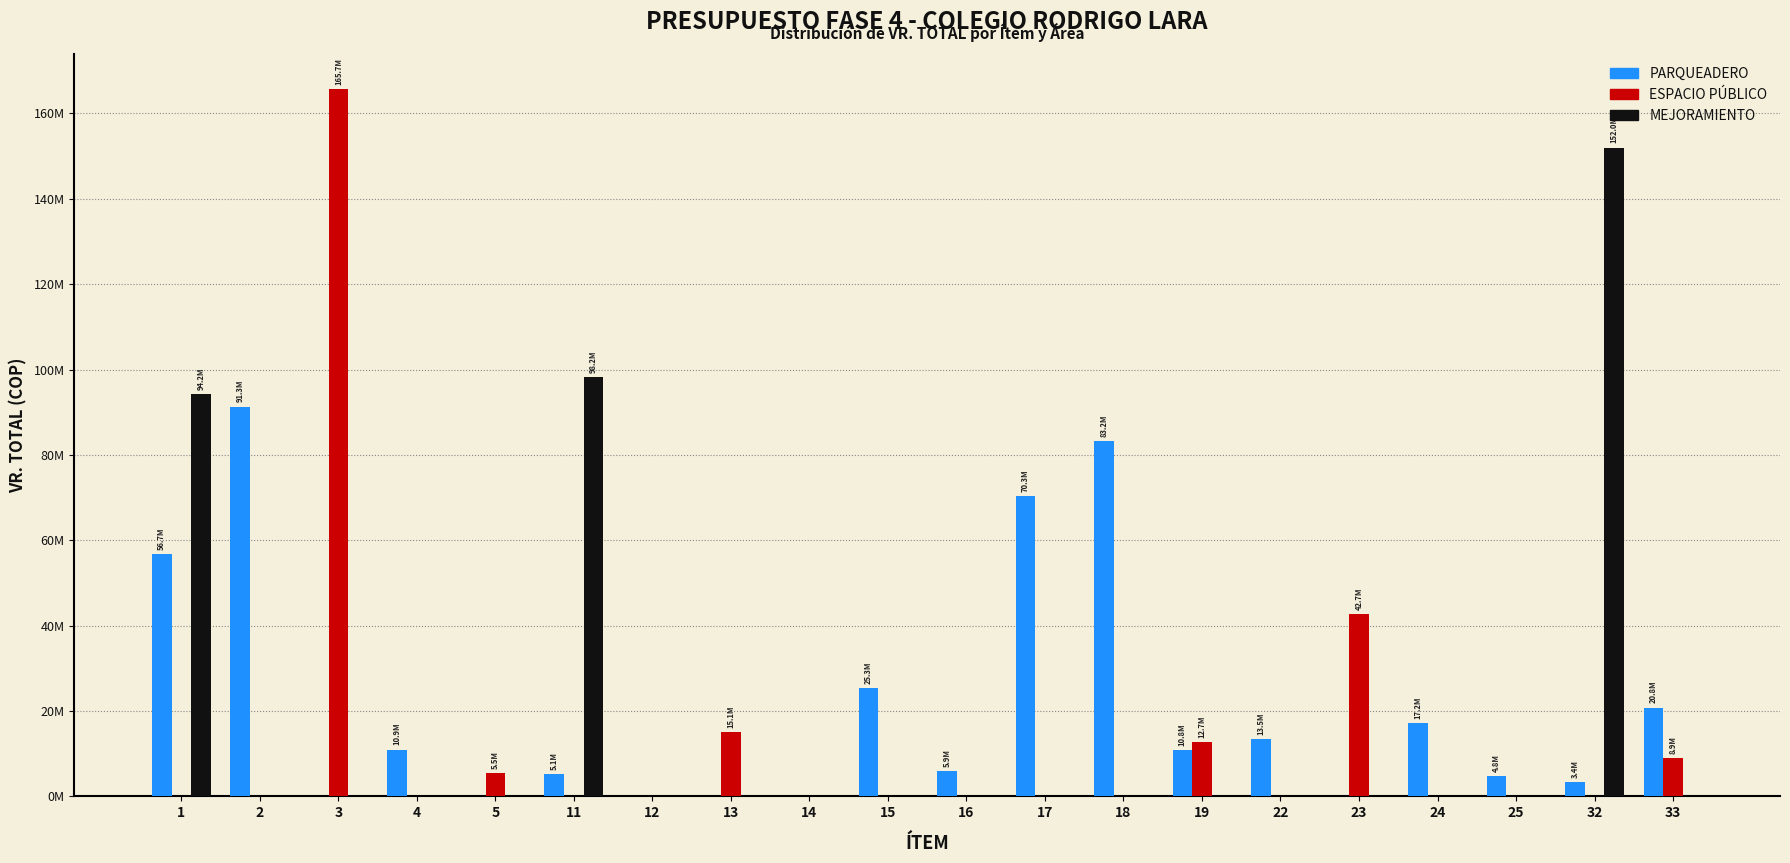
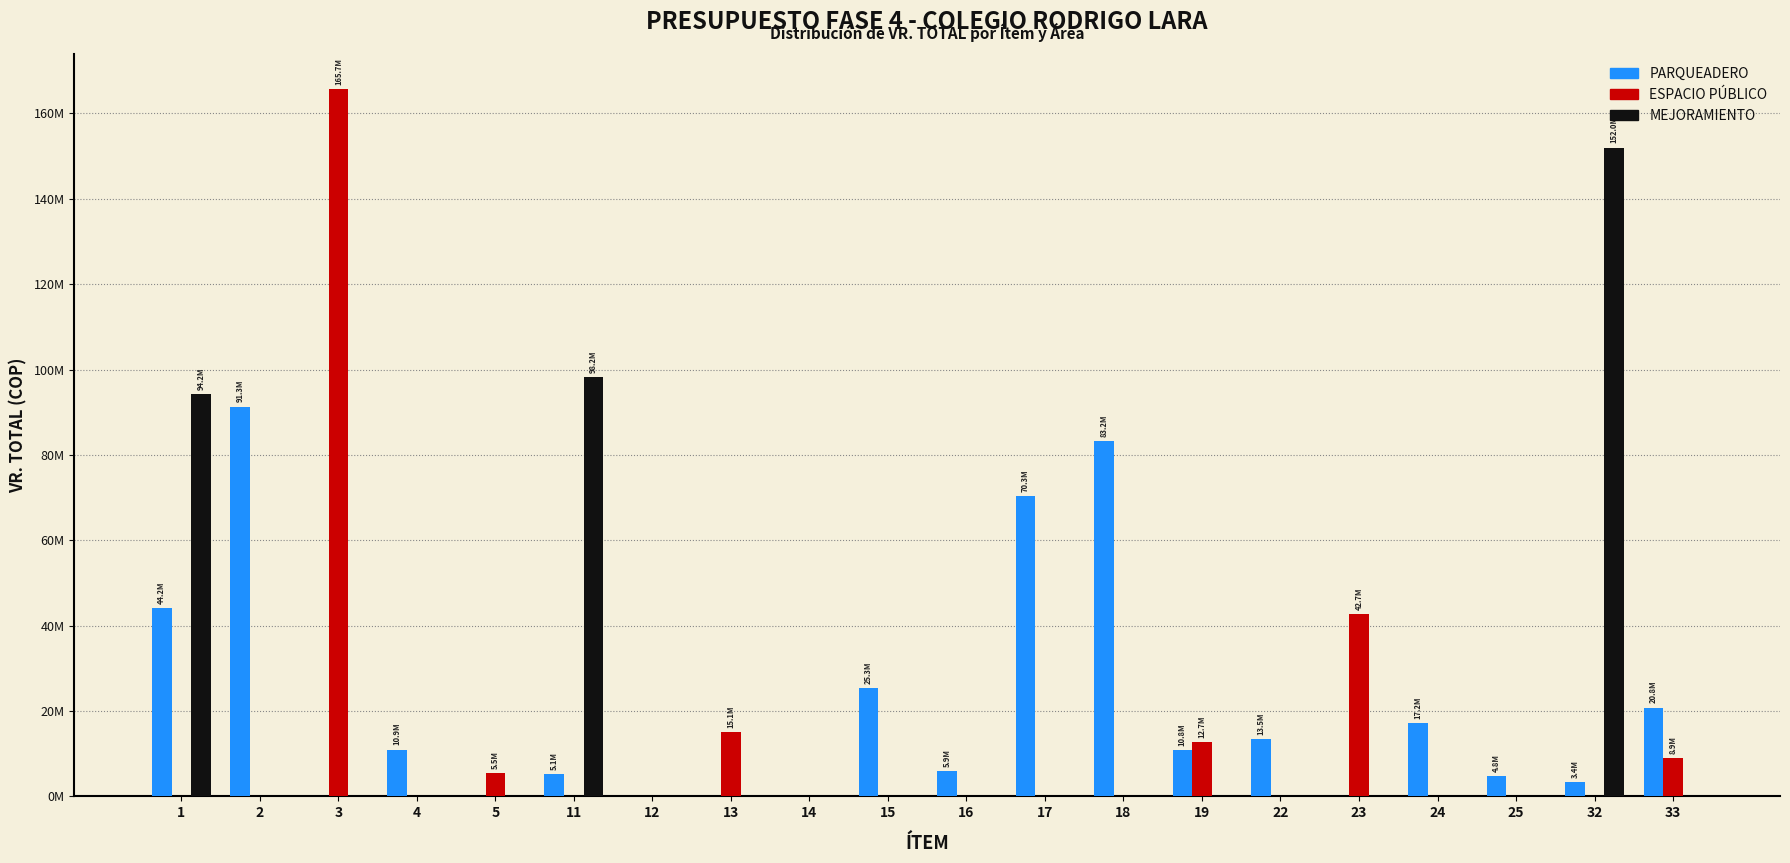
  {
    "PARQUEADERO": {
-     "1": "56.7M",
+     "1": "44.2M",
      "2": "91.3M",
      "4": "10.9M",
      "11": "5.1M",
      "15": "25.3M",
      "16": "5.9M",
      "17": "70.3M",
      "18": "83.2M",
      "19": "10.8M",
      "22": "13.5M",
      "24": "17.2M",
      "25": "4.8M",
      "32": "3.4M",
      "33": "20.8M"
    },
    "ESPACIO PÚBLICO": {
      "3": "165.7M",
      "5": "5.5M",
      "13": "15.1M",
      "19": "12.7M",
      "23": "42.7M",
      "33": "8.9M"
    },
    "MEJORAMIENTO": {
      "1": "94.2M",
      "11": "98.2M",
      "32": "152.0M"
    }
  }
